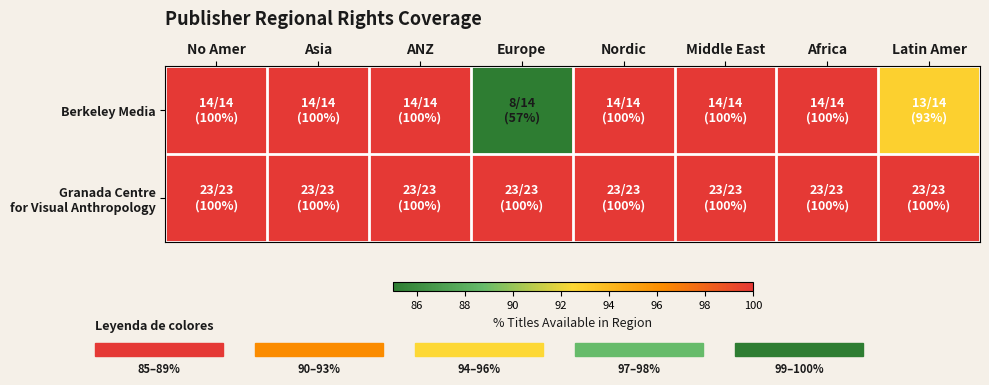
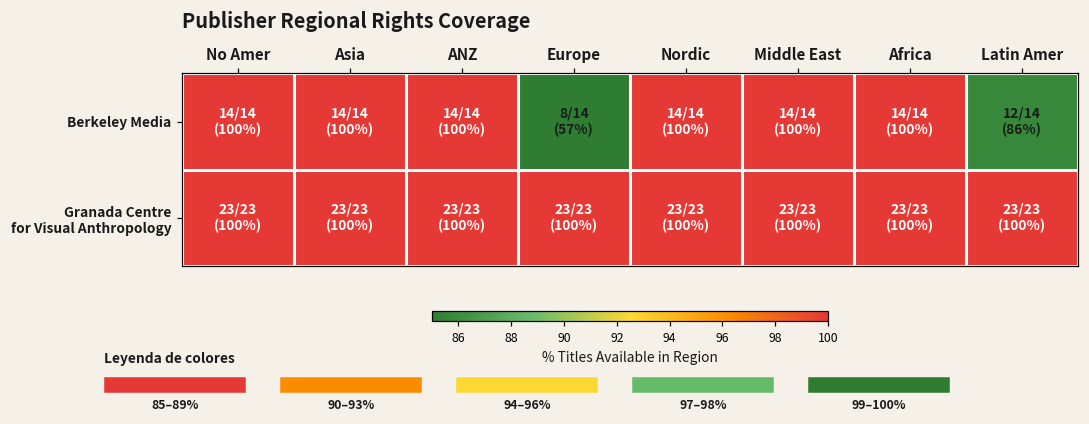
  {
    "Berkeley Media": {
-     "Latin Amer": "13/14 (93%)"
+     "Latin Amer": "12/14 (86%)"
    }
  }
